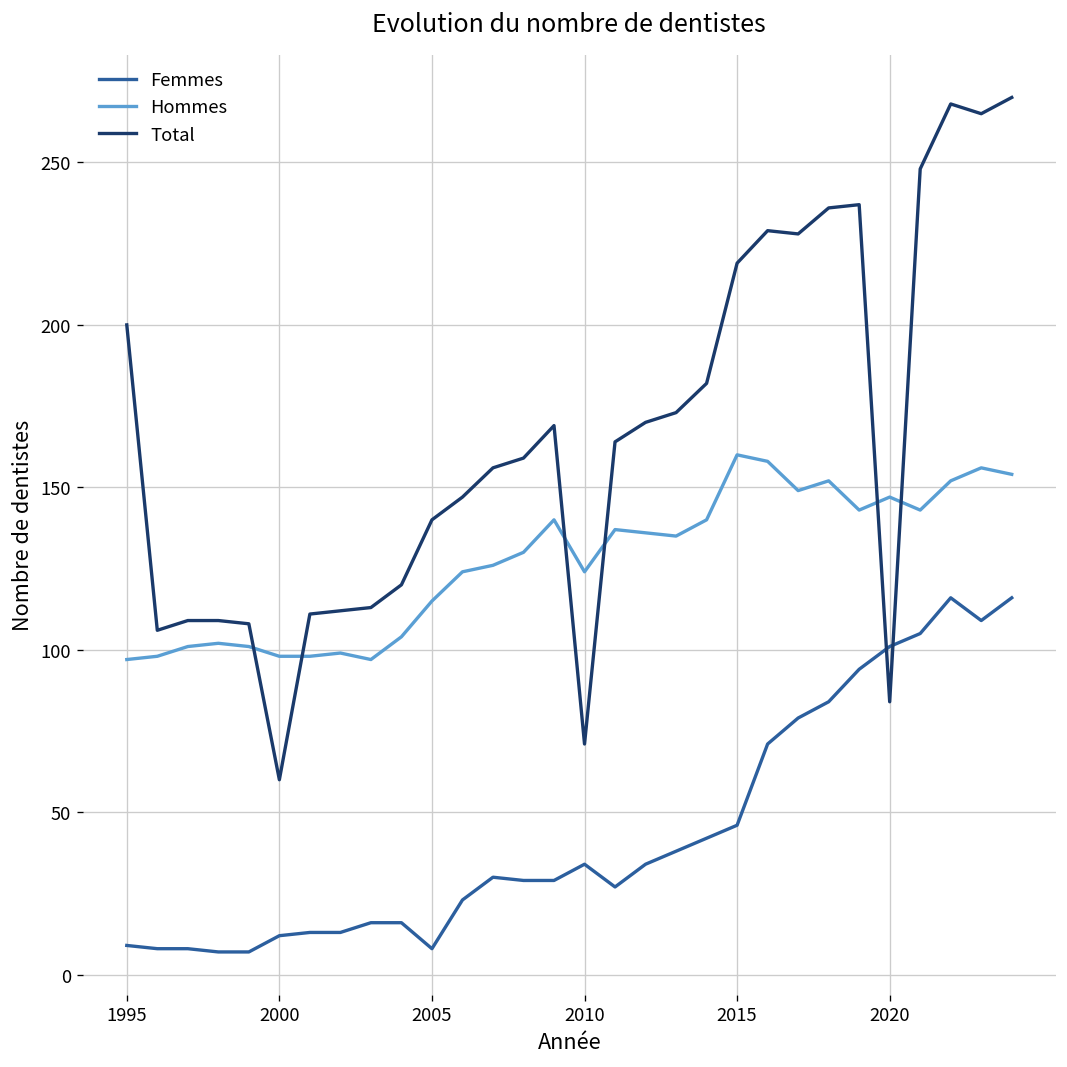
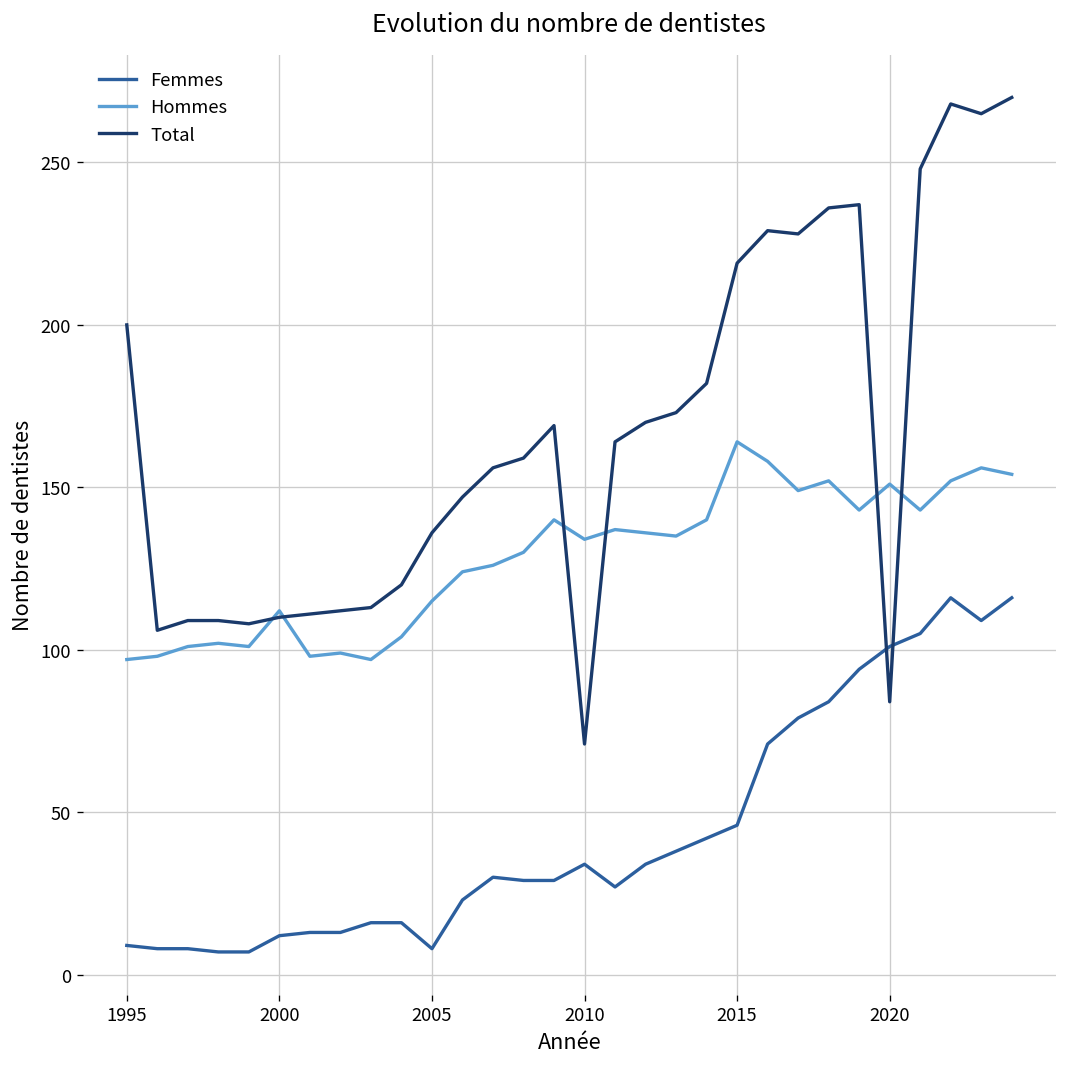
  {
    "Femmes": {
      "1995": 9,
      "2000": 12,
      "2005": 8,
      "2010": 34,
      "2015": 46,
      "2020": 101
    },
    "Hommes": {
      "1995": 97,
-     "2000": 98,
+     "2000": 112,
      "2005": 115,
-     "2010": 124,
-     "2015": 160,
-     "2020": 147
+     "2010": 134,
+     "2015": 164,
+     "2020": 151
    },
    "Total": {
      "1995": 200,
-     "2000": 60,
-     "2005": 140,
+     "2000": 110,
+     "2005": 136,
      "2010": 71,
      "2015": 219,
      "2020": 84
    }
  }
